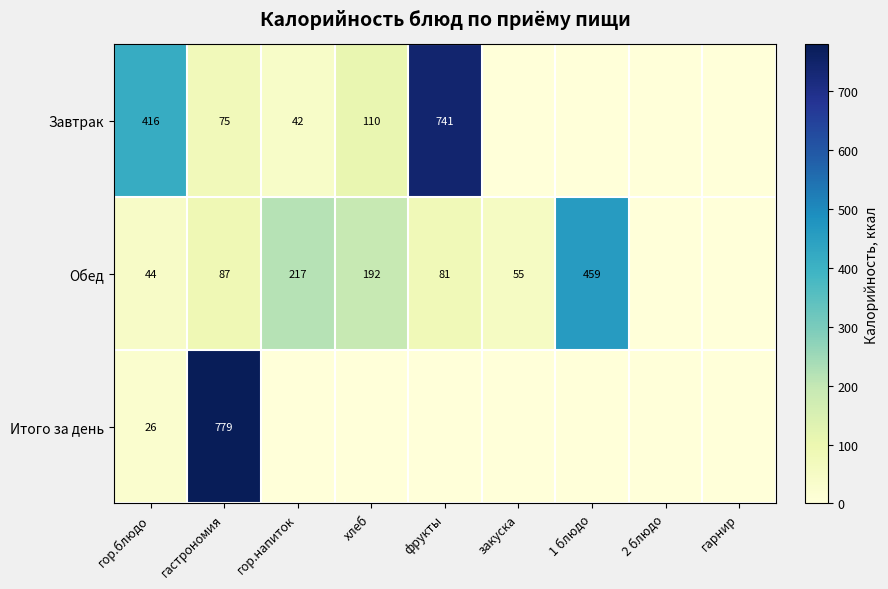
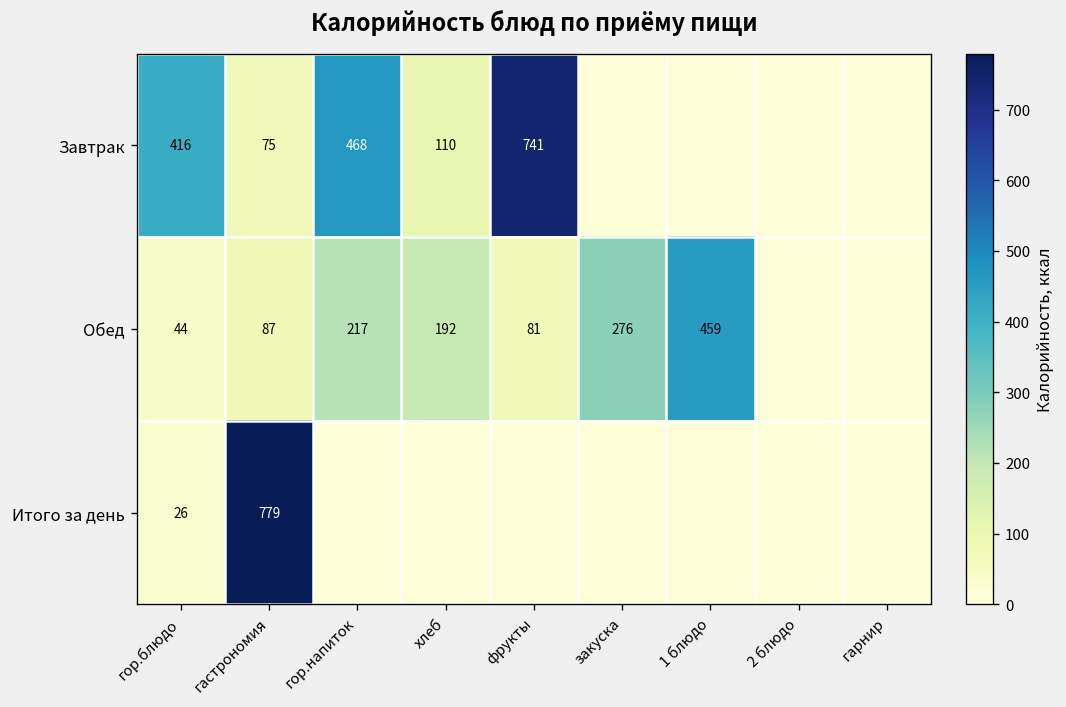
  {
    "Завтрак": {
      "гор.блюдо": 416,
      "гастрономия": 75,
-     "гор.напиток": 42,
+     "гор.напиток": 468,
      "хлеб": 110,
      "фрукты": 741
    },
    "Обед": {
      "гор.блюдо": 44,
      "гастрономия": 87,
      "гор.напиток": 217,
      "хлеб": 192,
      "фрукты": 81,
-     "закуска": 55,
+     "закуска": 276,
      "1 блюдо": 459
    },
    "Итого за день": {
      "гор.блюдо": 26,
      "гастрономия": 779
    }
  }
